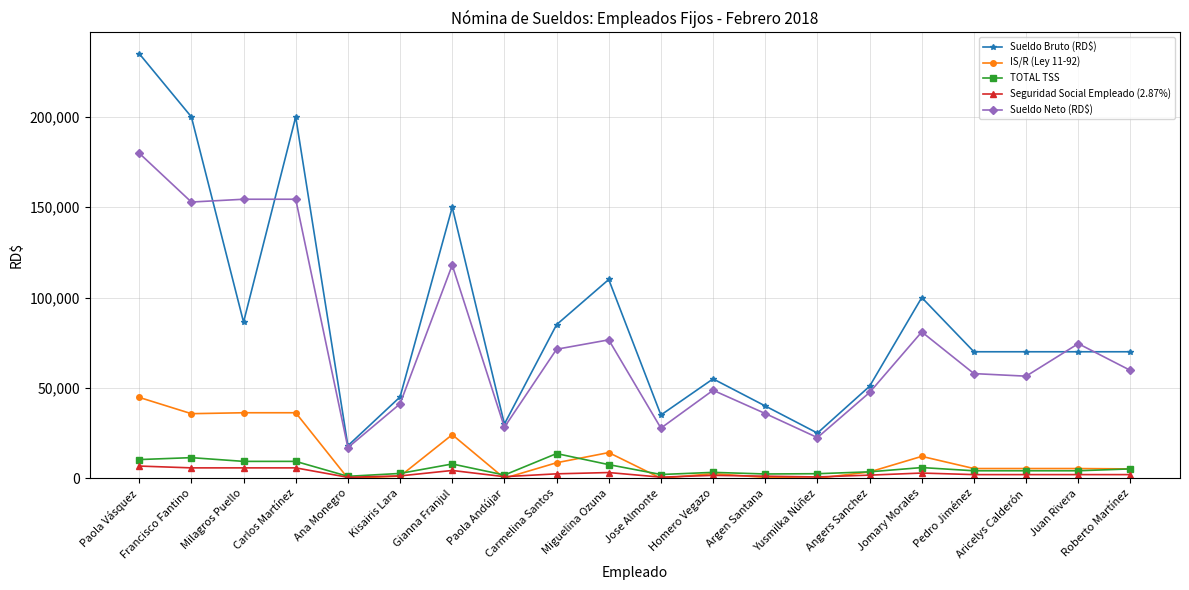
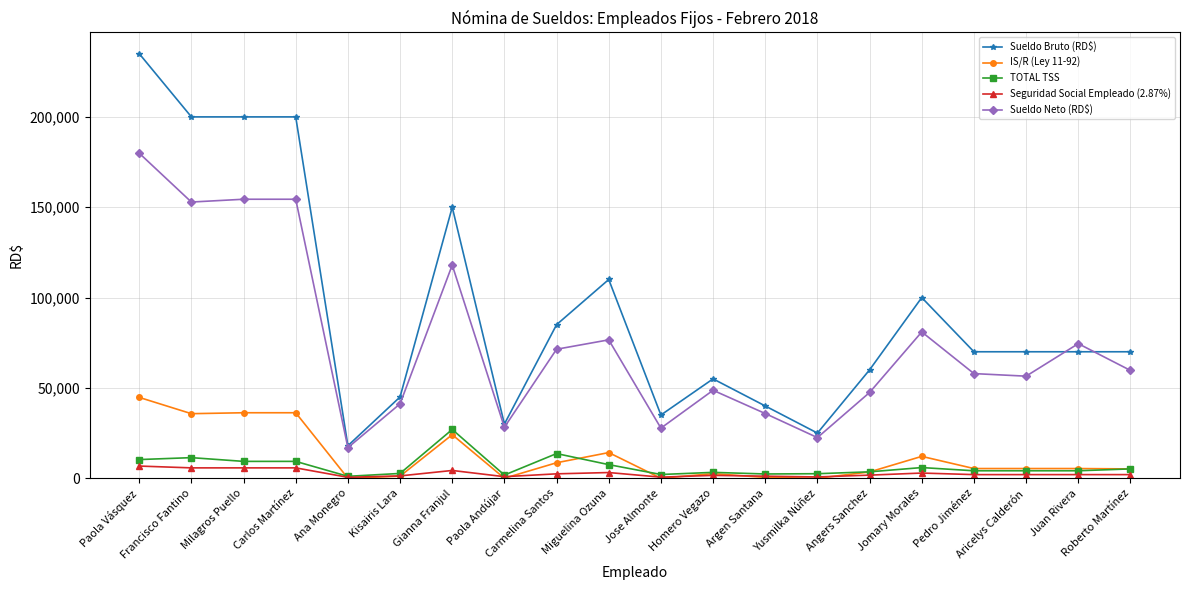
  {
    "Sueldo Bruto (RD$)": {
      "Paola Vásquez": "235,000",
      "Francisco Fantino": "200,000",
-     "Milagros Puello": "86,000",
+     "Milagros Puello": "200,000",
      "Carlos Martínez": "200,000",
      "Kisairis Lara": "45,000",
      "Gianna Franjul": "150,000",
      "Paola Andújar": "30,000",
      "Carmelina Santos": "85,000",
      "Miguelina Ozuna": "110,000",
      "Jose Almonte": "35,000",
      "Homero Vegazo": "55,000",
      "Argen Santana": "40,000",
      "Yusmilka Núñez": "25,000",
-     "Angers Sanchez": "51,000",
+     "Angers Sanchez": "60,000",
      "Jomary Morales": "100,000",
      "Pedro Jiménez": "70,000",
      "Aricelys Calderón": "70,000",
      "Juan Rivera": "70,000",
      "Roberto Martínez": "70,000"
    },
    "IS/R (Ley 11-92)": {
      "Paola Vásquez": "45,000",
      "Francisco Fantino": "36,000",
      "Milagros Puello": "36,000",
      "Carlos Martínez": "36,000",
      "Gianna Franjul": "24,000",
      "Carmelina Santos": "9,000",
      "Miguelina Ozuna": "14,000",
      "Jomary Morales": "12,000"
    },
    "TOTAL TSS": {
      "Paola Vásquez": "10,000",
      "Francisco Fantino": "11,000",
      "Milagros Puello": "9,000",
      "Carlos Martínez": "9,000",
-     "Gianna Franjul": "8,000",
+     "Gianna Franjul": "27,000",
      "Carmelina Santos": "14,000",
      "Miguelina Ozuna": "8,000",
      "Jose Almonte": "2,000",
      "Yusmilka Núñez": "3,000",
      "Jomary Morales": "6,000"
    },
    "Seguridad Social Empleado (2.87%)": {
      "Paola Vásquez": "7,000",
      "Francisco Fantino": "6,000",
      "Milagros Puello": "6,000",
      "Carlos Martínez": "6,000",
      "Gianna Franjul": "4,000",
      "Carmelina Santos": "2,000",
      "Miguelina Ozuna": "3,000",
      "Angers Sanchez": "2,000",
      "Jomary Morales": "3,000",
      "Pedro Jiménez": "2,000",
      "Aricelys Calderón": "2,000",
      "Juan Rivera": "2,000",
      "Roberto Martínez": "2,000"
    },
    "Sueldo Neto (RD$)": {
      "Paola Vásquez": "180,000",
      "Francisco Fantino": "153,000",
      "Milagros Puello": "154,000",
      "Carlos Martínez": "154,000",
      "Kisairis Lara": "41,000",
      "Gianna Franjul": "118,000",
      "Paola Andújar": "28,000",
      "Carmelina Santos": "71,000",
      "Miguelina Ozuna": "77,000",
      "Jose Almonte": "28,000",
      "Homero Vegazo": "49,000",
      "Argen Santana": "36,000",
      "Yusmilka Núñez": "22,000",
      "Angers Sanchez": "47,000",
      "Jomary Morales": "81,000",
      "Pedro Jiménez": "58,000",
      "Aricelys Calderón": "56,000",
      "Juan Rivera": "74,000",
      "Roberto Martínez": "60,000"
    }
  }
